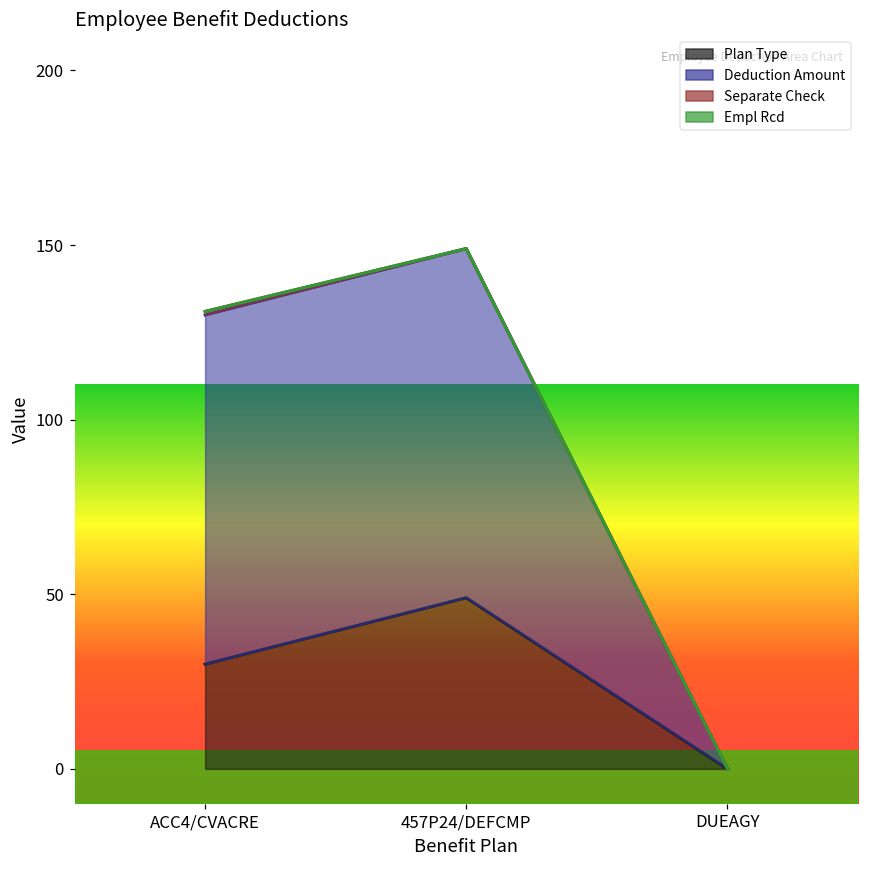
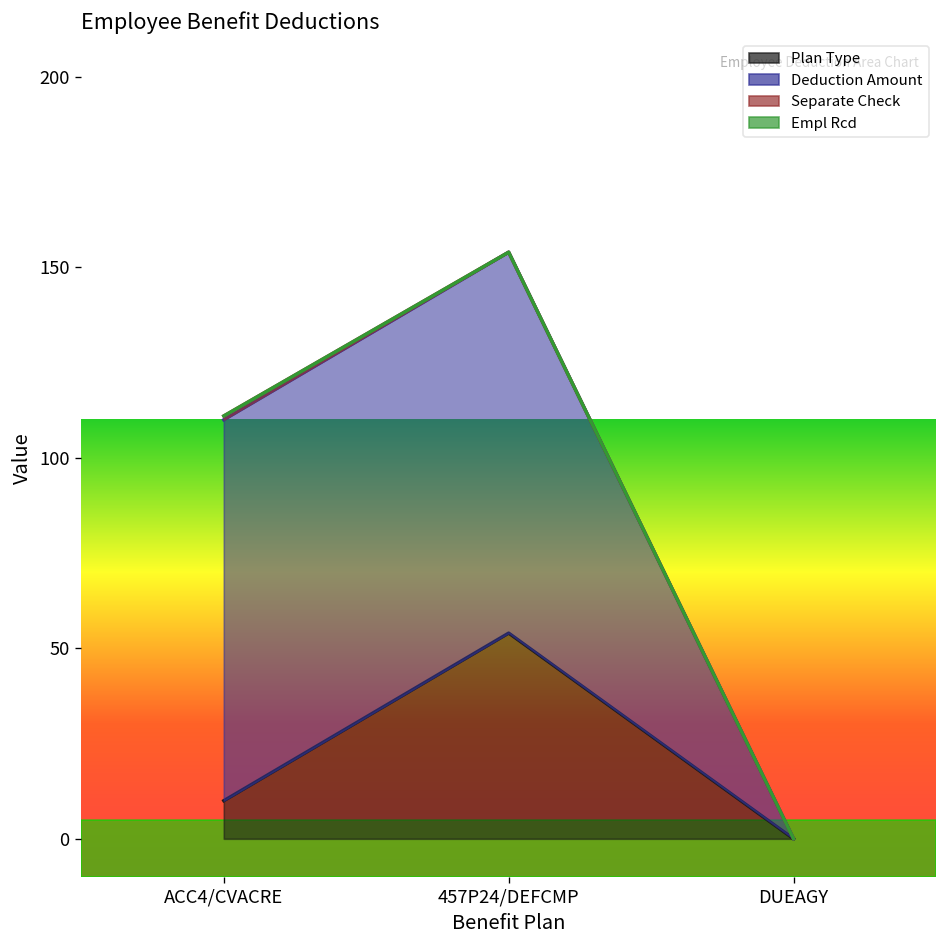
  {
    "Plan Type": {
-     "ACC4/CVACRE": 30,
-     "457P24/DEFCMP": 49
+     "ACC4/CVACRE": 10,
+     "457P24/DEFCMP": 54
    },
    "Deduction Amount": {
      "ACC4/CVACRE": 100
    }
  }
